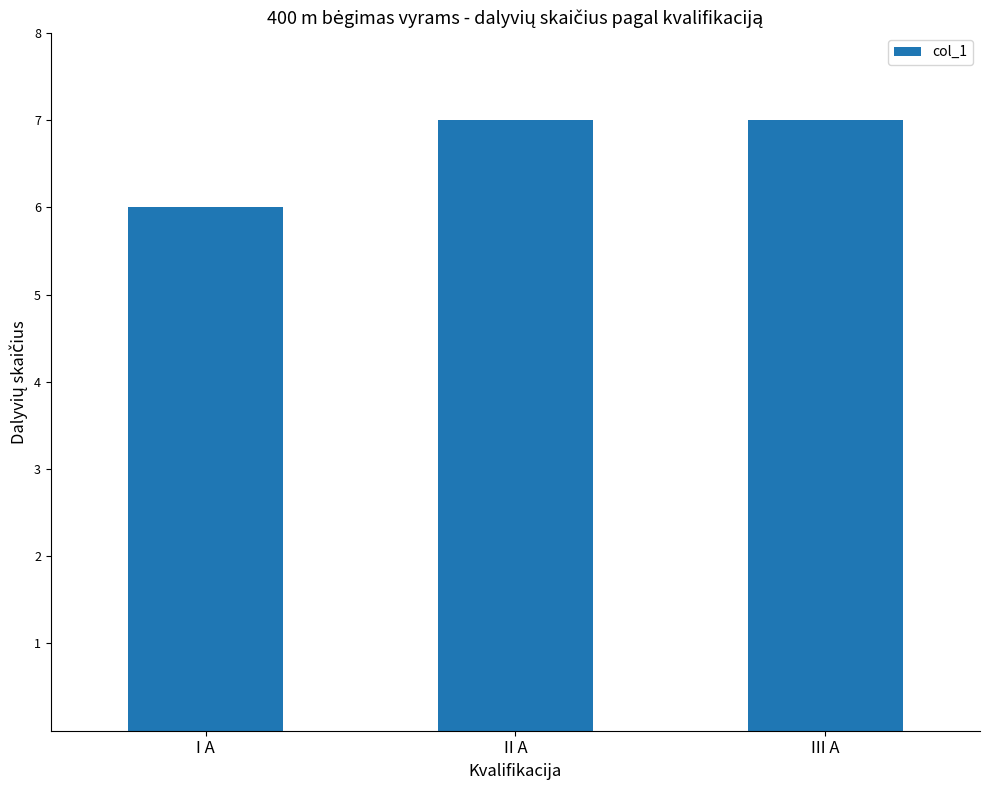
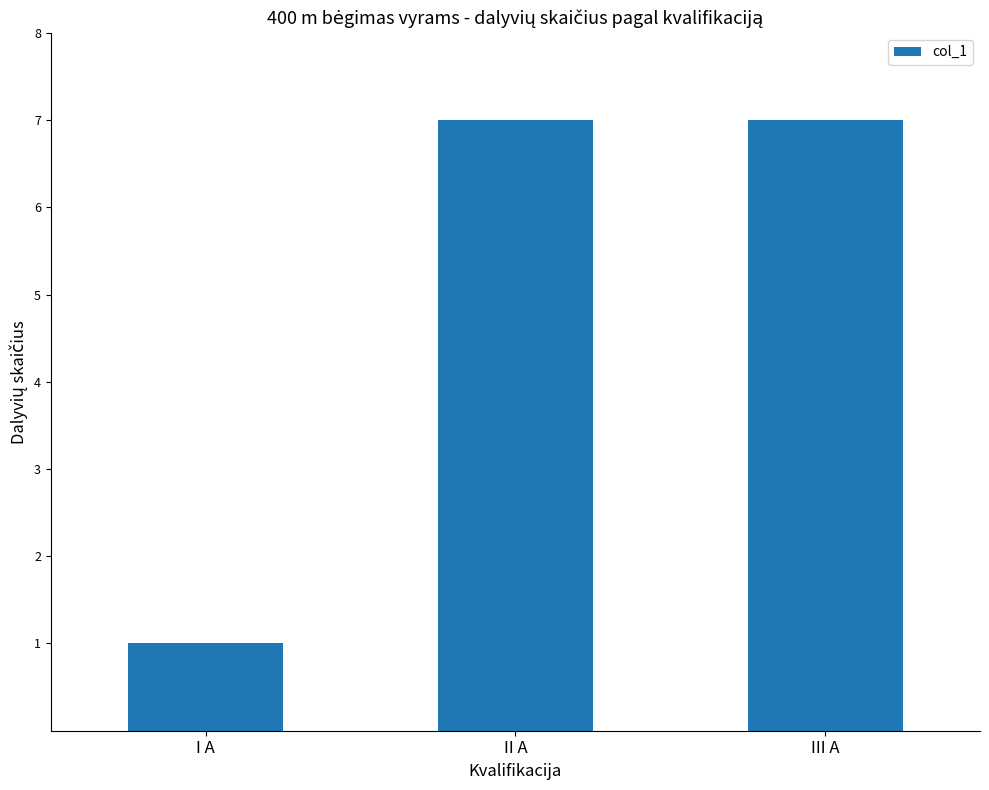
  {
-   "I A": 6,
+   "I A": 1,
    "II A": 7,
    "III A": 7
  }
